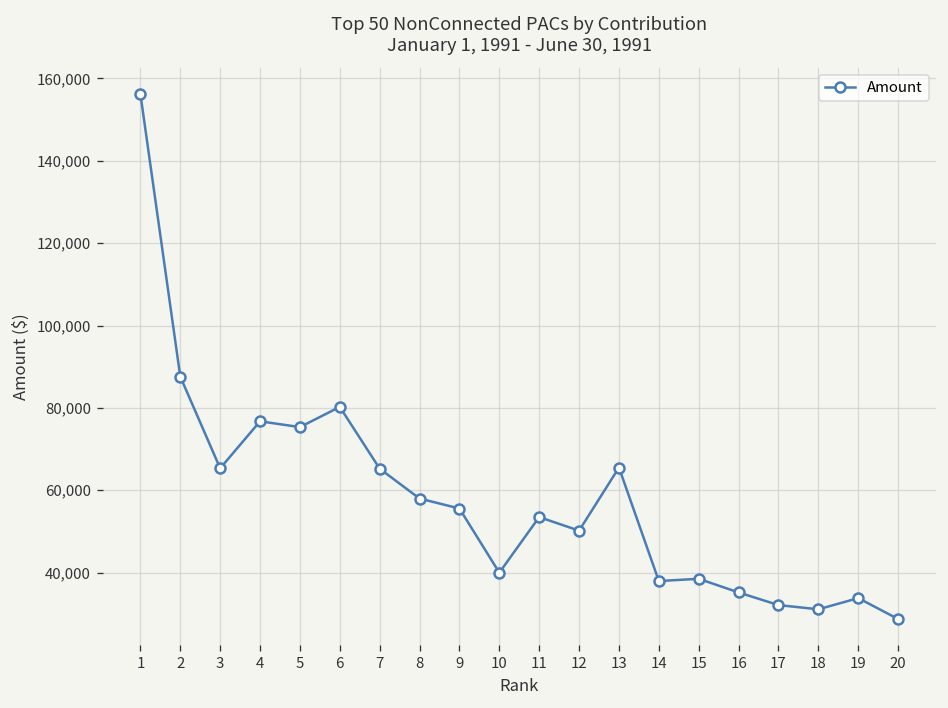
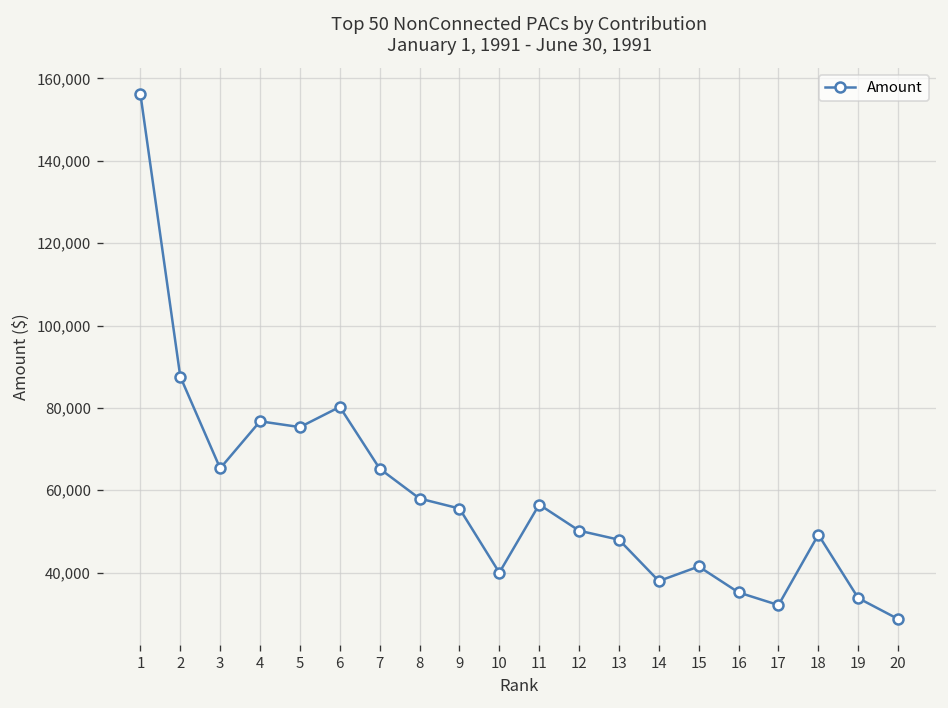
  {
    "1": "156,000",
    "2": "88,000",
    "3": "65,000",
    "4": "77,000",
    "5": "75,000",
    "6": "80,000",
    "7": "65,000",
    "8": "58,000",
    "9": "56,000",
    "10": "40,000",
-   "11": "54,000",
+   "11": "57,000",
    "12": "50,000",
-   "13": "66,000",
+   "13": "48,000",
    "14": "38,000",
-   "15": "39,000",
+   "15": "42,000",
    "16": "35,000",
    "17": "32,000",
-   "18": "31,000",
+   "18": "49,000",
    "19": "34,000",
    "20": "29,000"
  }
